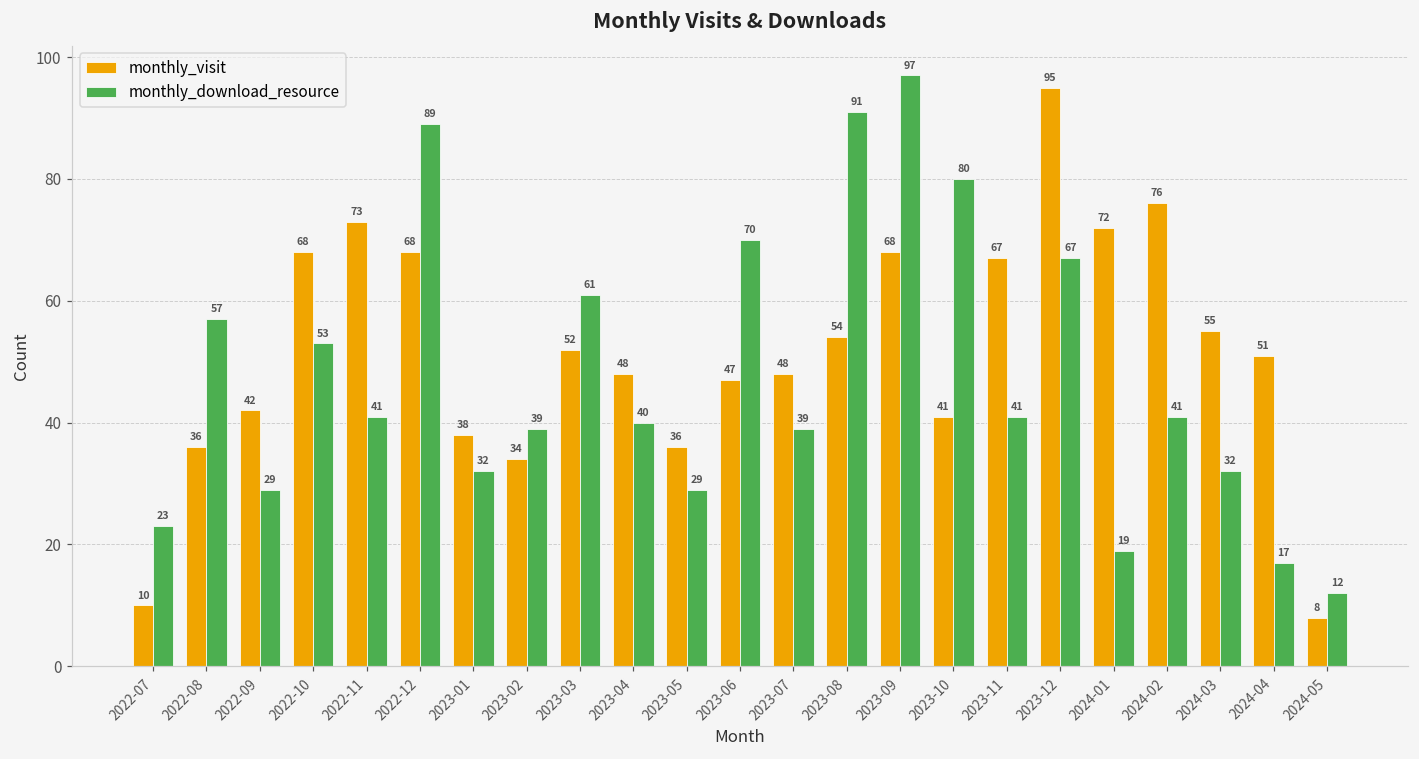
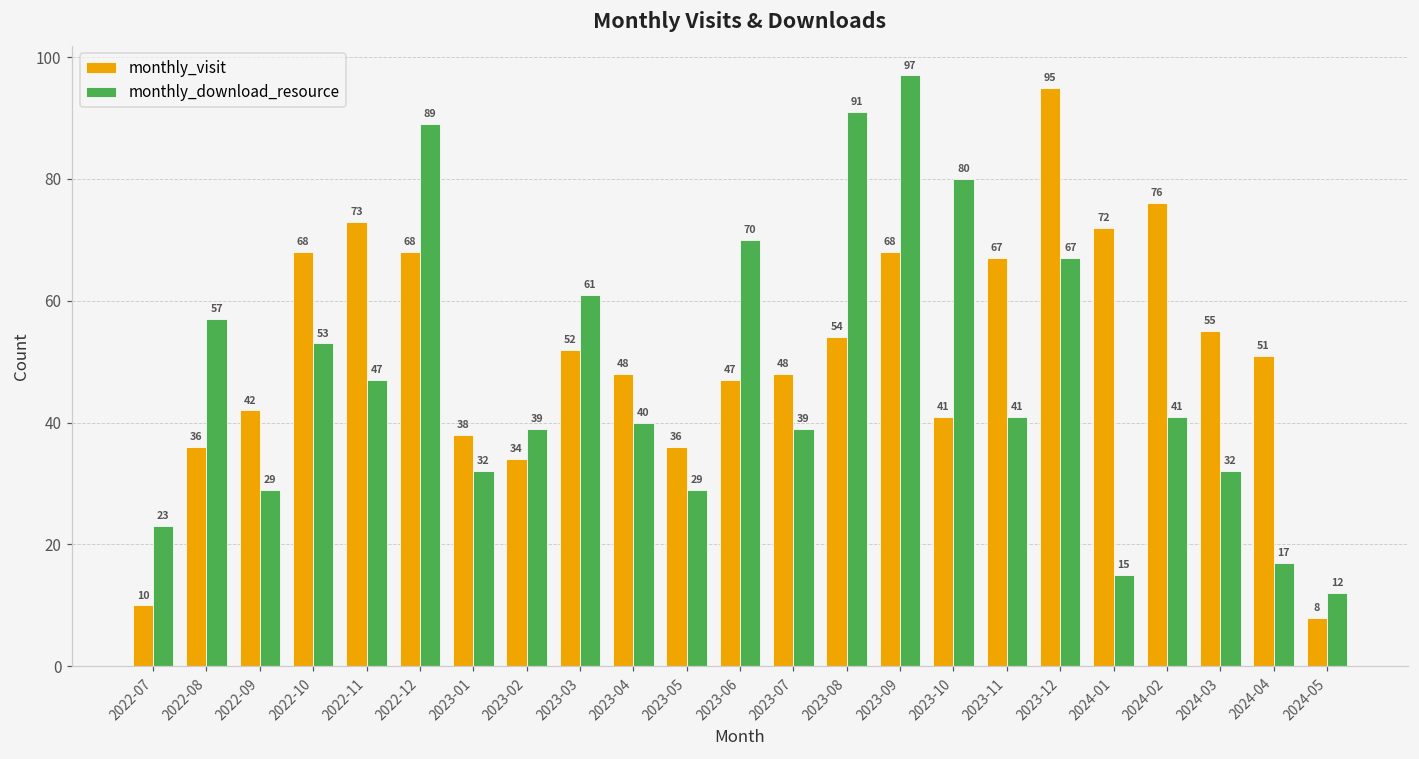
  {
    "monthly_visit": {
      "2022-07": 10,
      "2022-08": 36,
      "2022-09": 42,
      "2022-10": 68,
      "2022-11": 73,
      "2022-12": 68,
      "2023-01": 38,
      "2023-02": 34,
      "2023-03": 52,
      "2023-04": 48,
      "2023-05": 36,
      "2023-06": 47,
      "2023-07": 48,
      "2023-08": 54,
      "2023-09": 68,
      "2023-10": 41,
      "2023-11": 67,
      "2023-12": 95,
      "2024-01": 72,
      "2024-02": 76,
      "2024-03": 55,
      "2024-04": 51,
      "2024-05": 8
    },
    "monthly_download_resource": {
      "2022-07": 23,
      "2022-08": 57,
      "2022-09": 29,
      "2022-10": 53,
-     "2022-11": 41,
+     "2022-11": 47,
      "2022-12": 89,
      "2023-01": 32,
      "2023-02": 39,
      "2023-03": 61,
      "2023-04": 40,
      "2023-05": 29,
      "2023-06": 70,
      "2023-07": 39,
      "2023-08": 91,
      "2023-09": 97,
      "2023-10": 80,
      "2023-11": 41,
      "2023-12": 67,
-     "2024-01": 19,
+     "2024-01": 15,
      "2024-02": 41,
      "2024-03": 32,
      "2024-04": 17,
      "2024-05": 12
    }
  }
